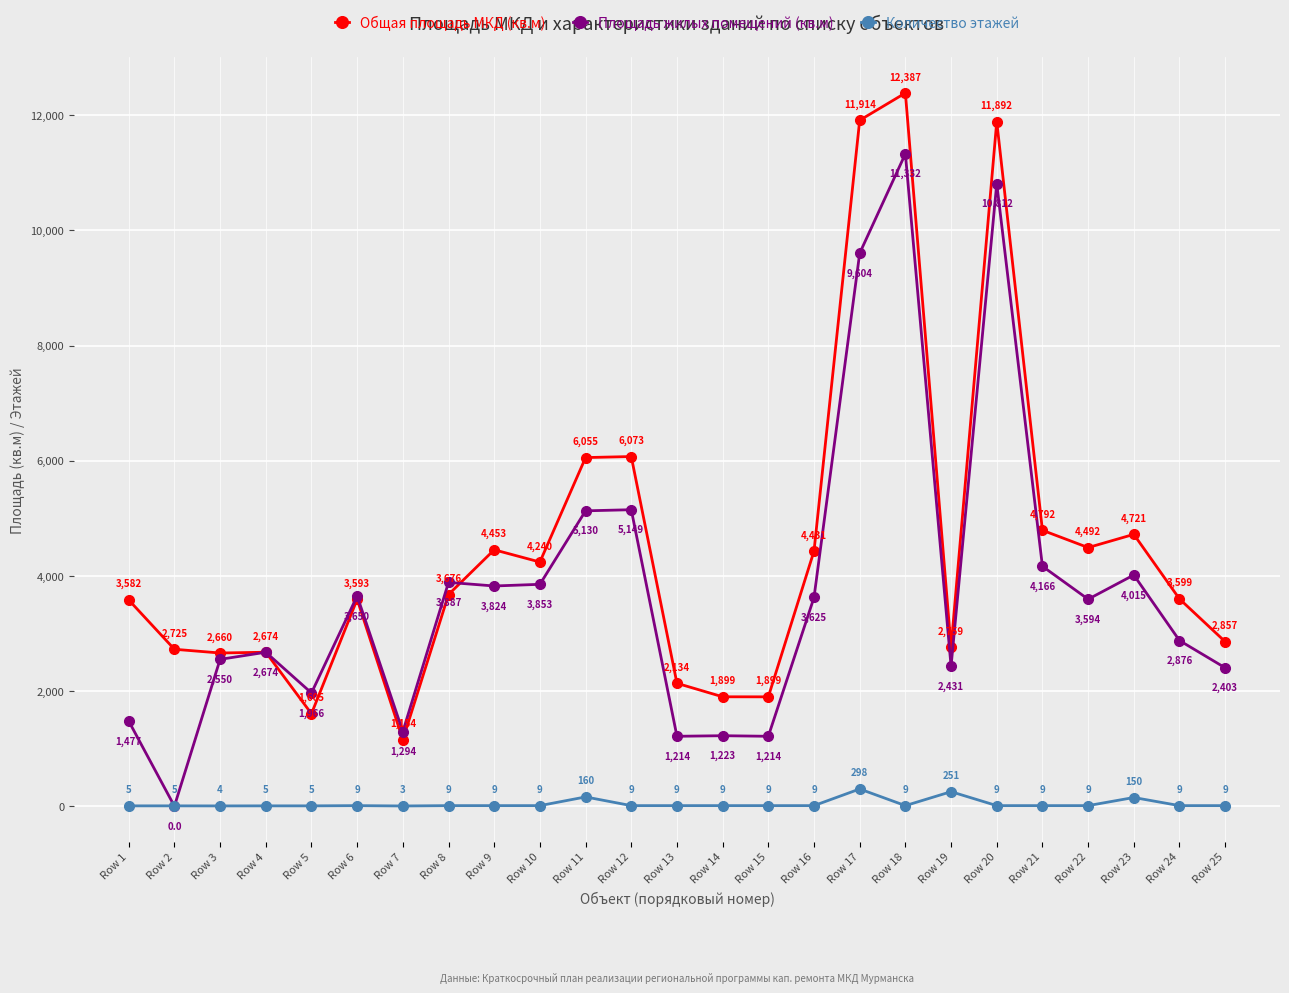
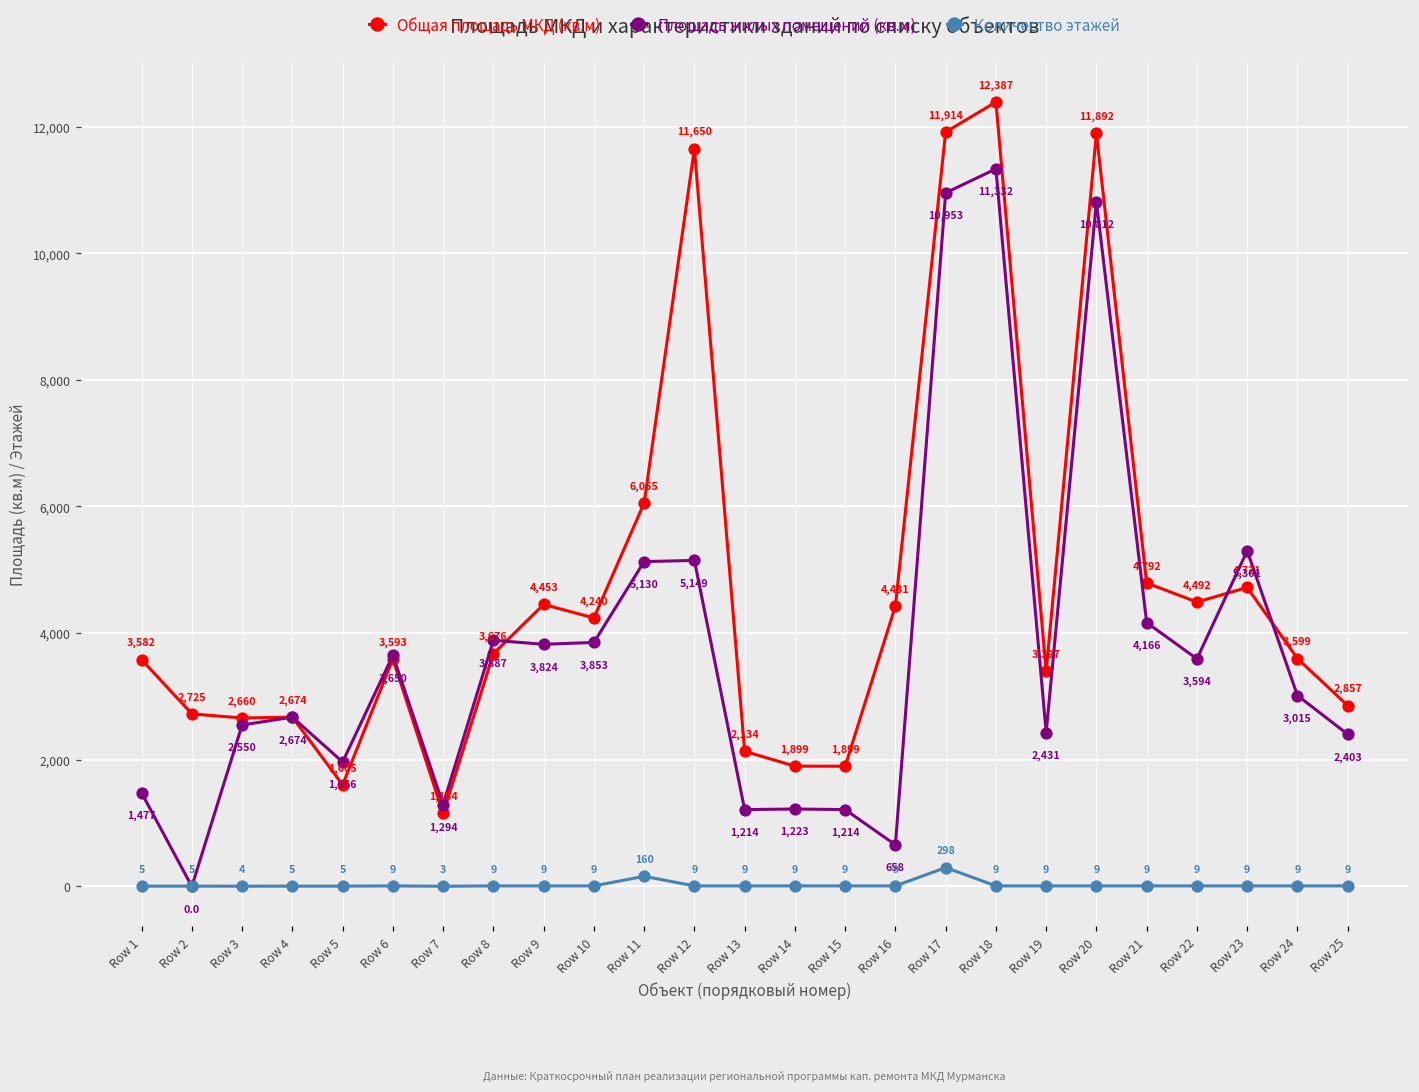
  {
    "Общая площадь МКД (кв.м)": {
      "Row 1": "3,582",
      "Row 2": "2,725",
      "Row 3": "2,660",
      "Row 6": "3,593",
      "Row 7": "1,154",
      "Row 9": "4,453",
      "Row 10": "4,240",
      "Row 11": "6,055",
-     "Row 12": "6,073",
+     "Row 12": "11,650",
      "Row 13": "2,134",
      "Row 14": "1,899",
      "Row 15": "1,899",
      "Row 16": "4,431",
      "Row 17": "11,914",
      "Row 18": "12,387",
-     "Row 19": "2,759",
+     "Row 19": "3,397",
      "Row 20": "11,892",
      "Row 21": "4,792",
      "Row 22": "4,492",
      "Row 23": "4,721",
      "Row 24": "3,599",
      "Row 25": "2,857"
    },
    "Площадь жилых помещений (кв.м)": {
      "Row 1": "1,477",
      "Row 3": "2,550",
      "Row 6": "3,650",
      "Row 7": "1,294",
      "Row 8": "3,887",
      "Row 9": "3,824",
      "Row 10": "3,853",
      "Row 11": "5,130",
      "Row 12": "5,149",
      "Row 13": "1,214",
      "Row 14": "1,223",
      "Row 15": "1,214",
-     "Row 16": "3,625",
-     "Row 17": "9,604",
+     "Row 16": "658",
+     "Row 17": "10,953",
      "Row 18": "11,332",
      "Row 19": "2,431",
      "Row 20": "10,812",
      "Row 21": "4,166",
      "Row 22": "3,594",
-     "Row 23": "4,015",
-     "Row 24": "2,876",
+     "Row 23": "5,301",
+     "Row 24": "3,015",
      "Row 25": "2,403"
    },
    "Количество этажей": {
      "Row 1": "5",
      "Row 3": "4",
      "Row 4": "5",
      "Row 5": "5",
      "Row 6": "9",
      "Row 7": "3",
      "Row 8": "9",
      "Row 9": "9",
      "Row 10": "9",
      "Row 11": "160",
      "Row 12": "9",
      "Row 13": "9",
      "Row 14": "9",
      "Row 15": "9",
      "Row 16": "9",
      "Row 17": "298",
      "Row 18": "9",
-     "Row 19": "251",
+     "Row 19": "9",
      "Row 20": "9",
      "Row 21": "9",
      "Row 22": "9",
-     "Row 23": "150",
+     "Row 23": "9",
      "Row 24": "9",
      "Row 25": "9"
    }
  }
